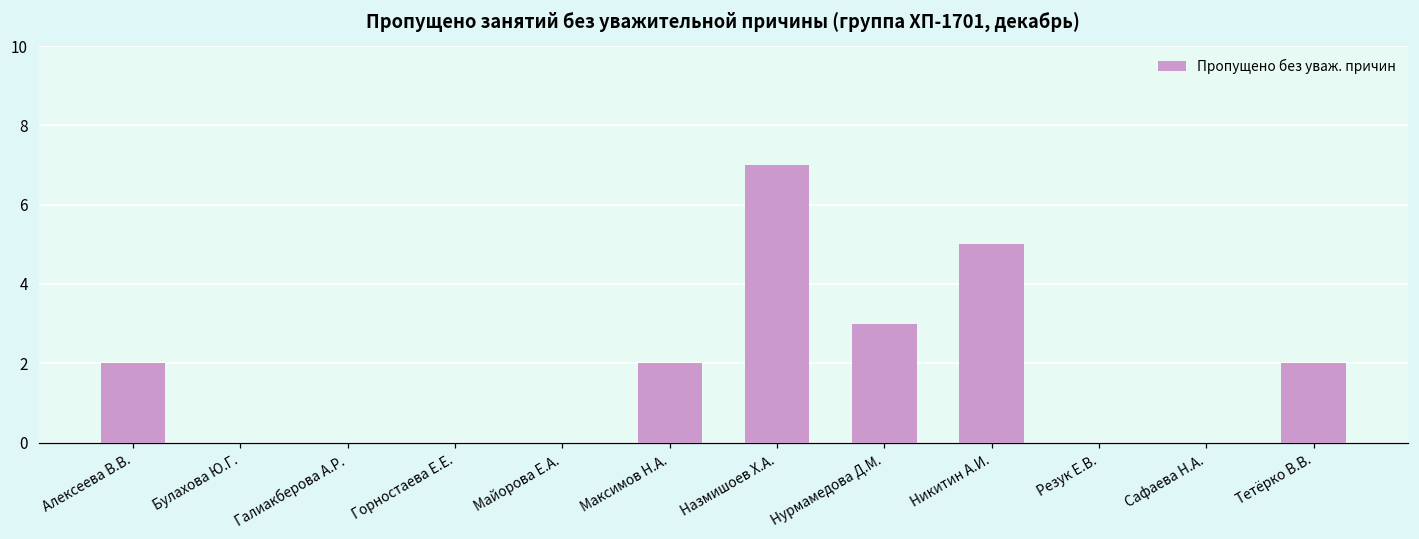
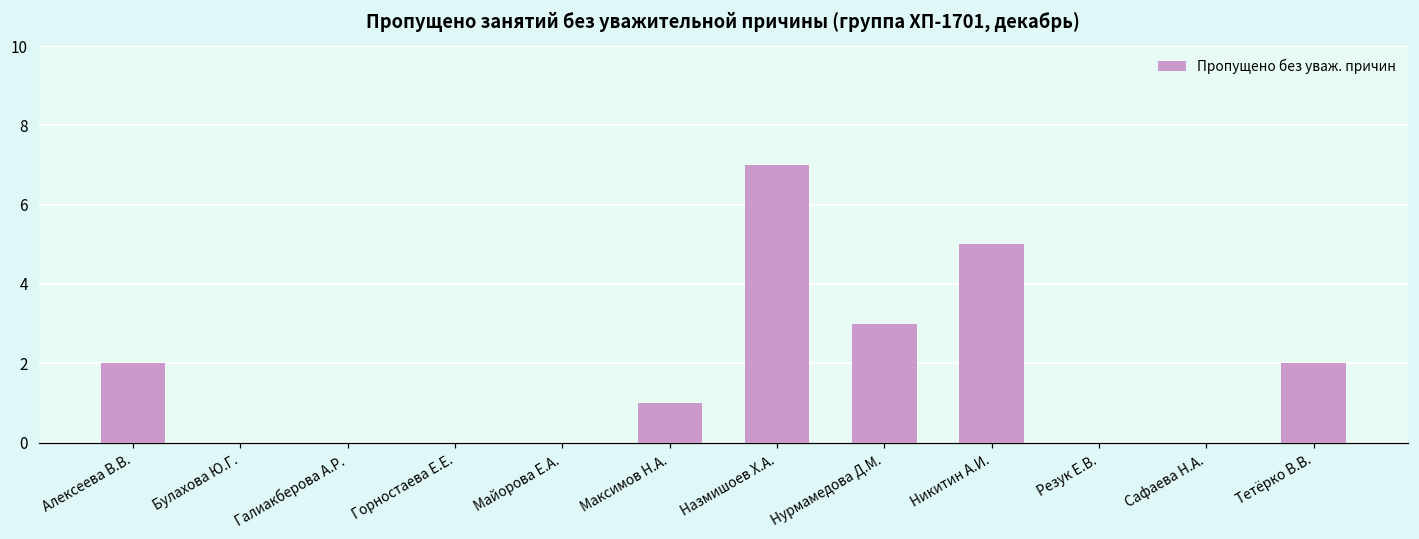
  {
    "Алексеева В.В.": 2,
    "Булахова Ю.Г.": 0,
    "Галиакберова А.Р.": 0,
    "Горностаева Е.Е.": 0,
    "Майорова Е.А.": 0,
-   "Максимов Н.А.": 2,
+   "Максимов Н.А.": 1,
    "Назмишоев Х.А.": 7,
    "Нурмамедова Д.М.": 3,
    "Никитин А.И.": 5,
    "Резук Е.В.": 0,
    "Сафаева Н.А.": 0,
    "Тетёрко В.В.": 2
  }
